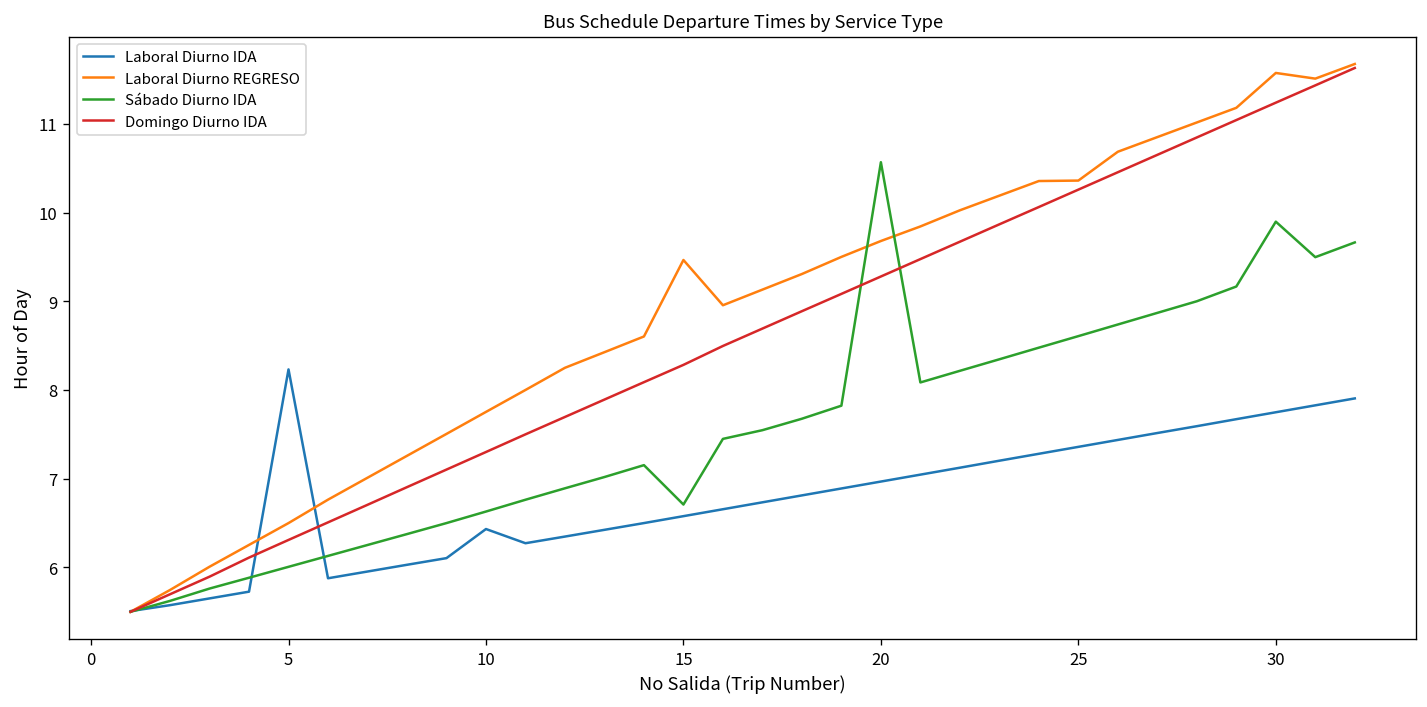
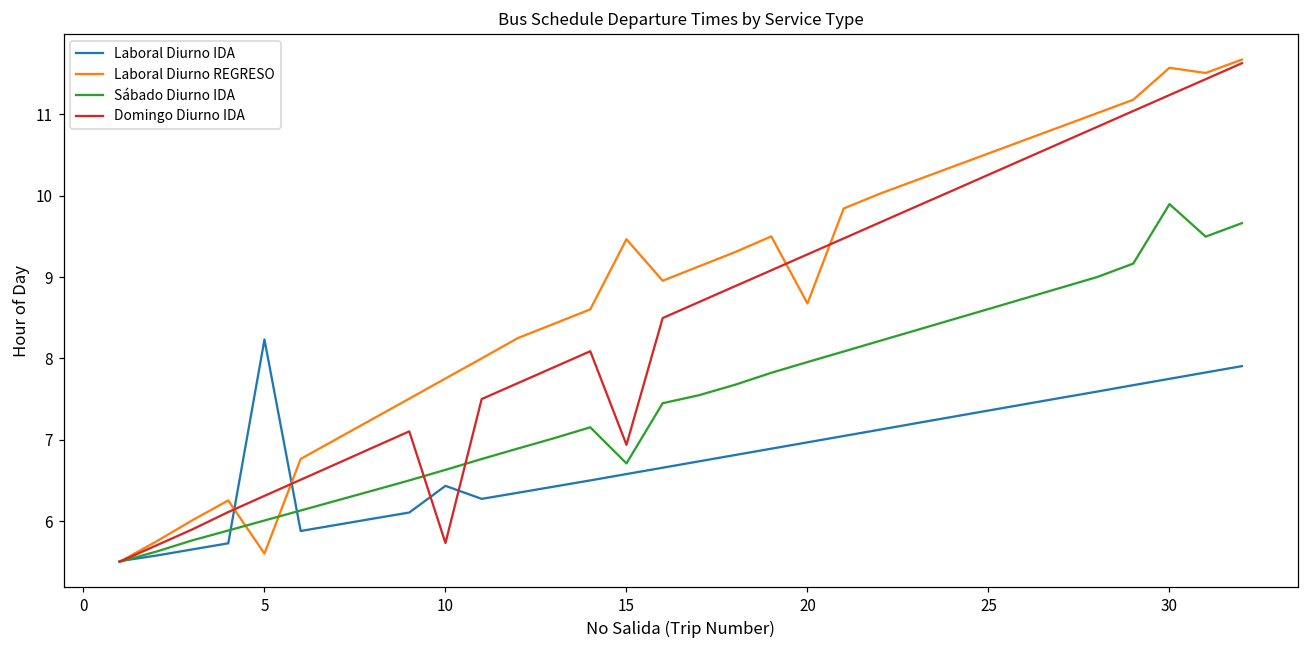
  {
    "Laboral Diurno IDA": {
      "5": 8.2,
      "10": 6.4,
      "15": 6.6,
      "20": 7.0,
      "25": 7.4,
      "30": 7.7
    },
    "Laboral Diurno REGRESO": {
-     "5": 6.5,
+     "5": 5.6,
      "10": 7.8,
      "15": 9.5,
-     "20": 9.7,
-     "25": 10.4,
+     "20": 8.7,
+     "25": 10.5,
      "30": 11.6
    },
    "Sábado Diurno IDA": {
      "5": 6.0,
      "10": 6.6,
      "15": 6.7,
-     "20": 10.6,
+     "20": 8.0,
      "25": 8.6,
      "30": 9.9
    },
    "Domingo Diurno IDA": {
      "5": 6.3,
-     "10": 7.3,
-     "15": 8.3,
+     "10": 5.7,
+     "15": 6.9,
      "20": 9.3,
      "25": 10.3,
      "30": 11.2
    }
  }
